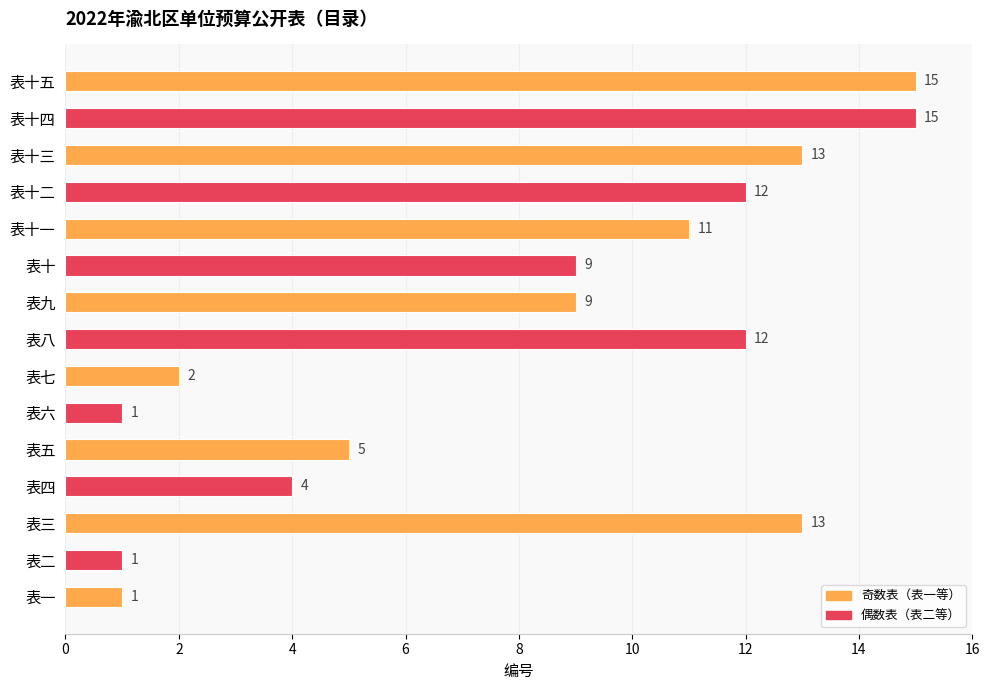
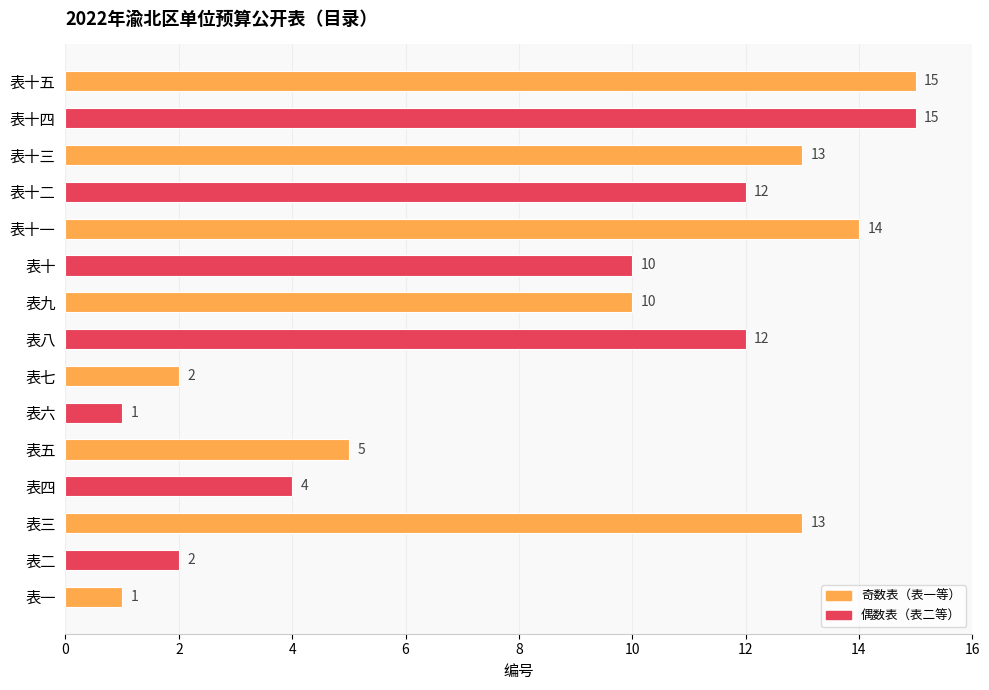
  {
    "表十五": 15,
    "表十四": 15,
    "表十三": 13,
    "表十二": 12,
-   "表十一": 11,
-   "表十": 9,
-   "表九": 9,
+   "表十一": 14,
+   "表十": 10,
+   "表九": 10,
    "表八": 12,
    "表七": 2,
    "表六": 1,
    "表五": 5,
    "表四": 4,
    "表三": 13,
-   "表二": 1,
+   "表二": 2,
    "表一": 1
  }
